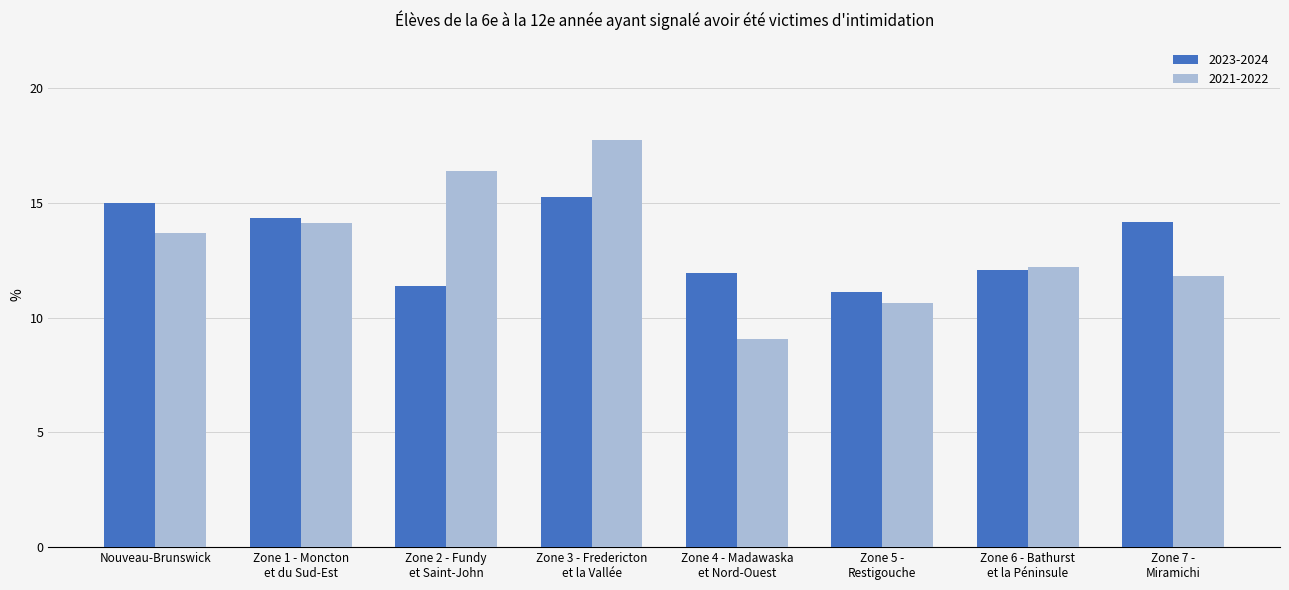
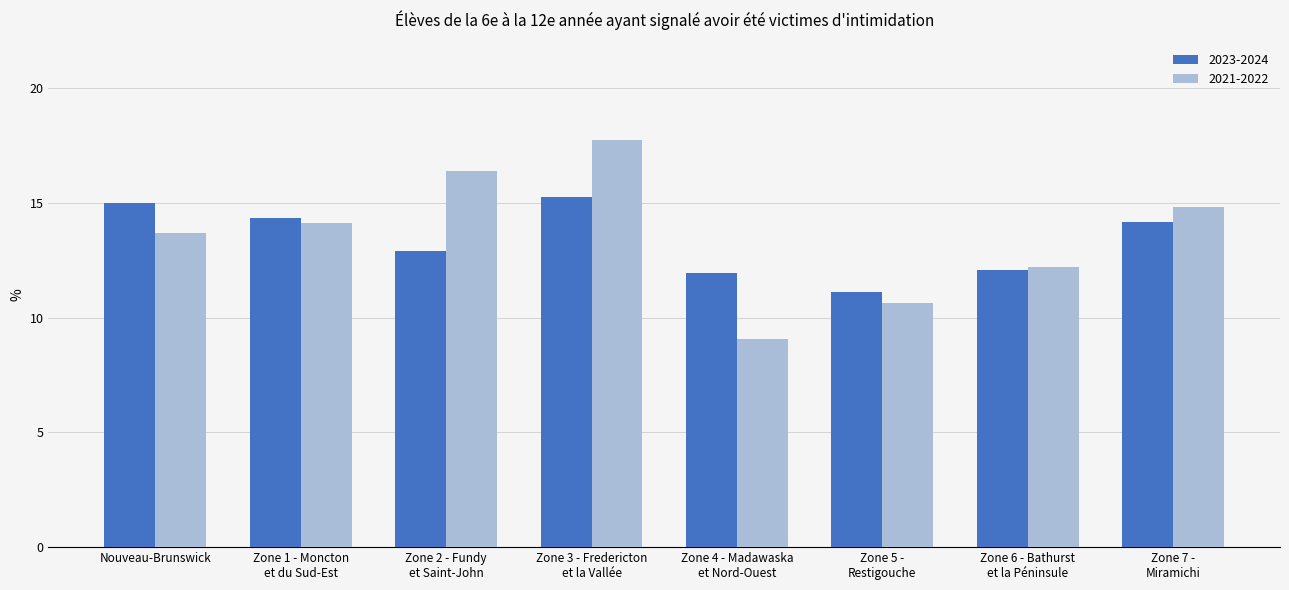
  {
    "2023-2024": {
      "Nouveau-Brunswick": 15.0,
      "Zone 1 - Moncton et du Sud-Est": 14.4,
-     "Zone 2 - Fundy et Saint-John": 11.4,
+     "Zone 2 - Fundy et Saint-John": 12.9,
      "Zone 3 - Fredericton et la Vallée": 15.3,
      "Zone 4 - Madawaska et Nord-Ouest": 12.0,
      "Zone 5 - Restigouche": 11.1,
      "Zone 6 - Bathurst et la Péninsule": 12.1,
      "Zone 7 - Miramichi": 14.2
    },
    "2021-2022": {
      "Nouveau-Brunswick": 13.7,
      "Zone 1 - Moncton et du Sud-Est": 14.1,
      "Zone 2 - Fundy et Saint-John": 16.4,
      "Zone 3 - Fredericton et la Vallée": 17.8,
      "Zone 4 - Madawaska et Nord-Ouest": 9.1,
      "Zone 5 - Restigouche": 10.7,
      "Zone 6 - Bathurst et la Péninsule": 12.2,
-     "Zone 7 - Miramichi": 11.8
+     "Zone 7 - Miramichi": 14.8
    }
  }
